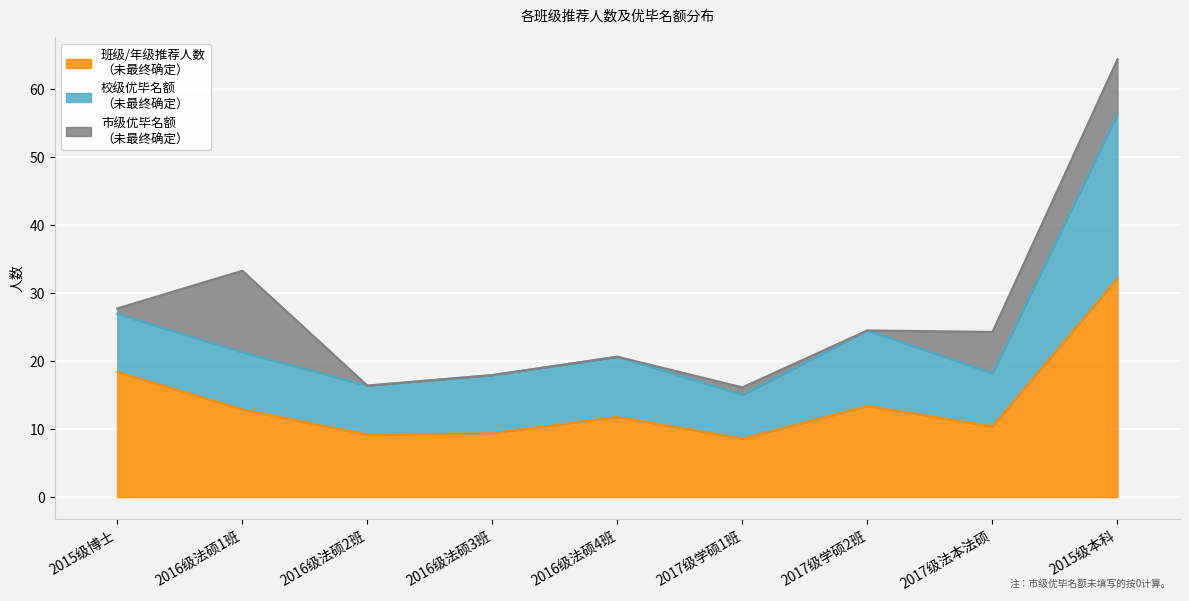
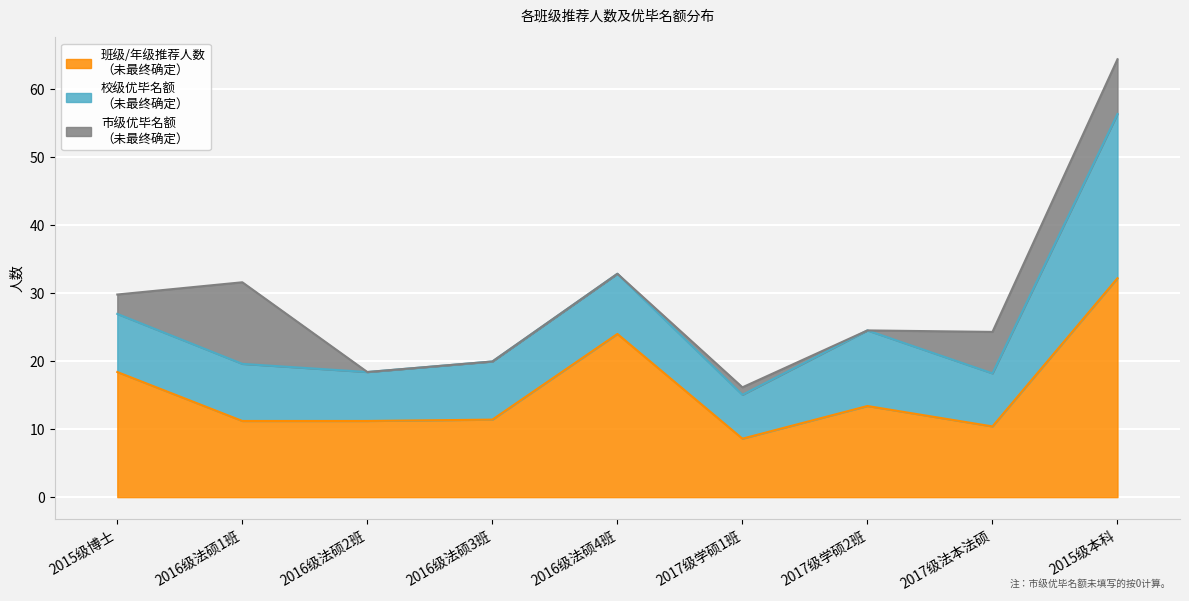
  {
    "班级/年级推荐人数 （未最终确定）": {
      "2015级博士": 18,
-     "2016级法硕1班": 13,
-     "2016级法硕2班": 9,
-     "2016级法硕3班": 9,
-     "2016级法硕4班": 12,
+     "2016级法硕1班": 11,
+     "2016级法硕2班": 11,
+     "2016级法硕3班": 11,
+     "2016级法硕4班": 24,
      "2017级学硕1班": 9,
      "2017级学硕2班": 13,
      "2017级法本法硕": 10,
      "2015级本科": 32
    },
    "校级优毕名额 （未最终确定）": {
      "2015级博士": 9,
      "2016级法硕1班": 8,
      "2017级学硕1班": 6,
      "2017级法本法硕": 8,
      "2015级本科": 24
    },
    "市级优毕名额 （未最终确定）": {
-     "2015级博士": 1,
+     "2015级博士": 3,
      "2016级法硕1班": 12,
      "2017级学硕1班": 1,
      "2017级法本法硕": 6,
      "2015级本科": 8
    }
  }
